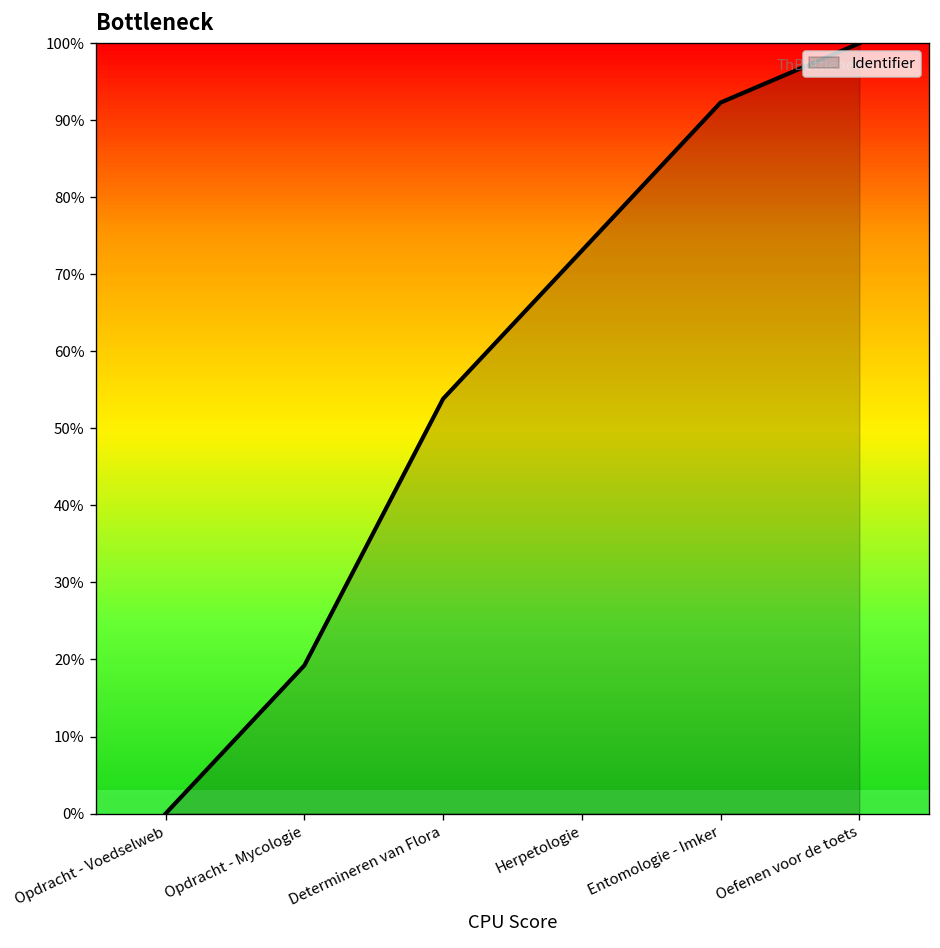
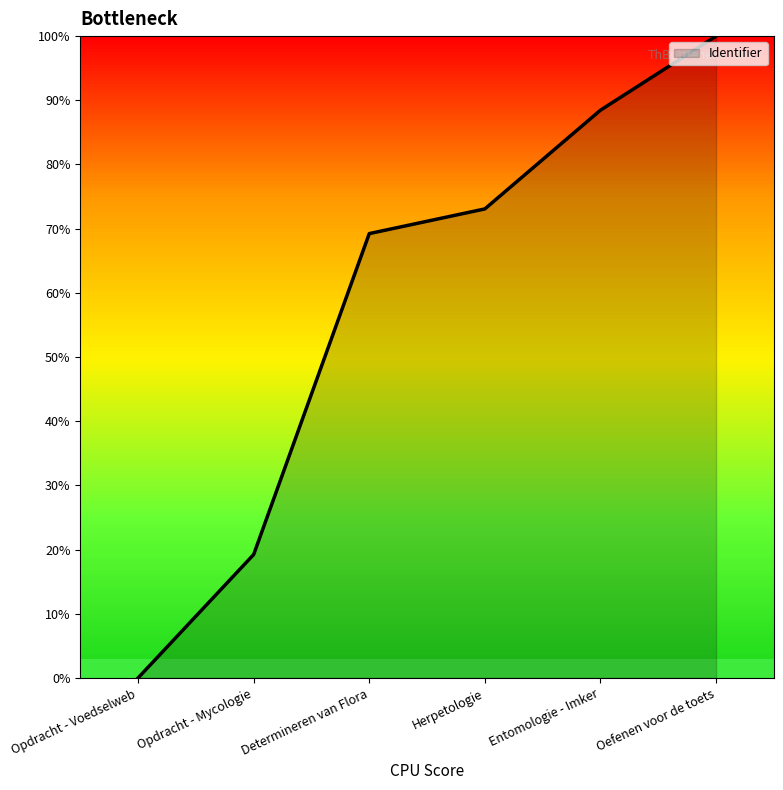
  {
    "Opdracht - Voedselweb": "0%",
    "Opdracht - Mycologie": "19%",
-   "Determineren van Flora": "54%",
+   "Determineren van Flora": "69%",
    "Herpetologie": "73%",
-   "Entomologie - Imker": "92%",
+   "Entomologie - Imker": "88%",
    "Oefenen voor de toets": "100%"
  }
